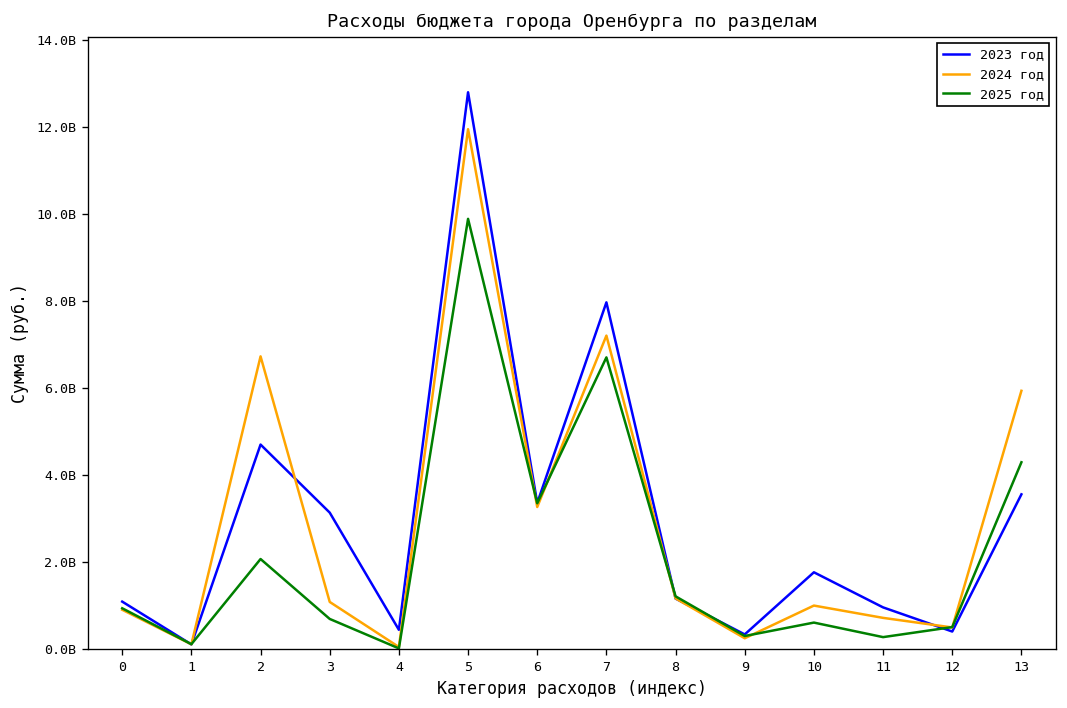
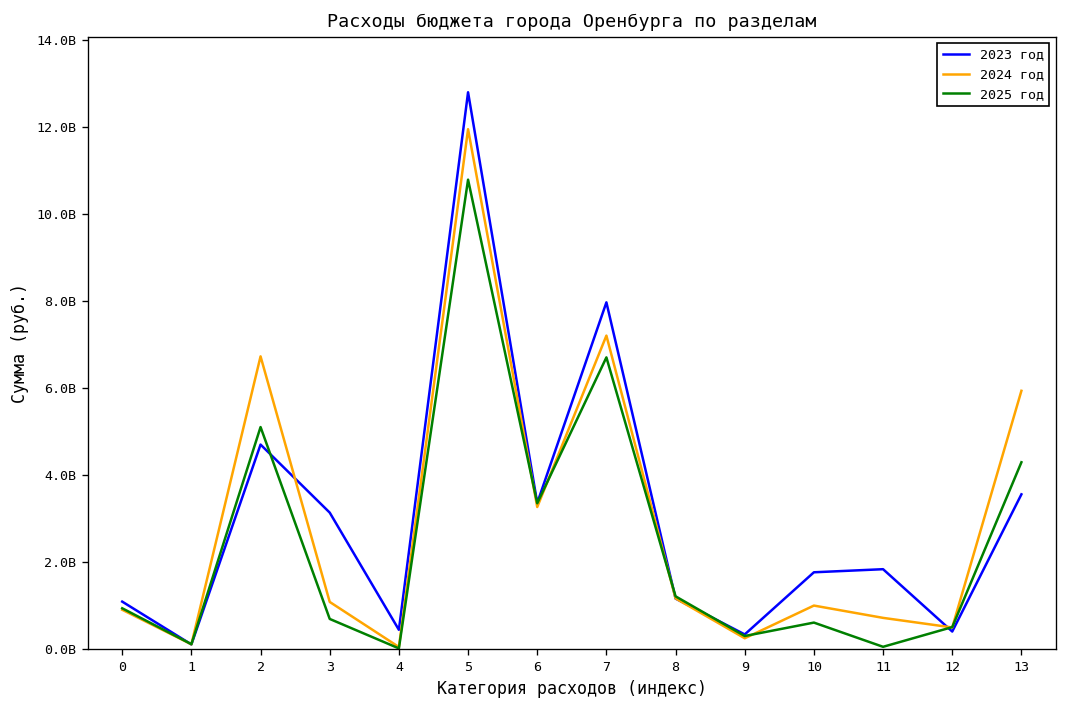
  {
    "2023 год": {
      "0": 1100000000,
      "2": 4700000000,
      "3": 3100000000,
      "4": 400000000,
      "5": 12800000000,
      "7": 8000000000,
      "10": 1800000000,
-     "11": 1000000000,
+     "11": 1800000000,
      "12": 400000000,
      "13": 3600000000
    },
    "2024 год": {
      "2": 6700000000,
      "3": 1100000000,
      "5": 12000000000,
      "6": 3300000000,
      "7": 7200000000,
      "10": 1000000000,
      "11": 700000000,
      "13": 5900000000
    },
    "2025 год": {
-     "2": 2100000000,
+     "2": 5100000000,
      "3": 700000000,
-     "5": 9900000000,
+     "5": 10800000000,
      "7": 6700000000,
      "10": 600000000,
-     "11": 300000000,
+     "11": 0,
      "13": 4300000000
    }
  }
